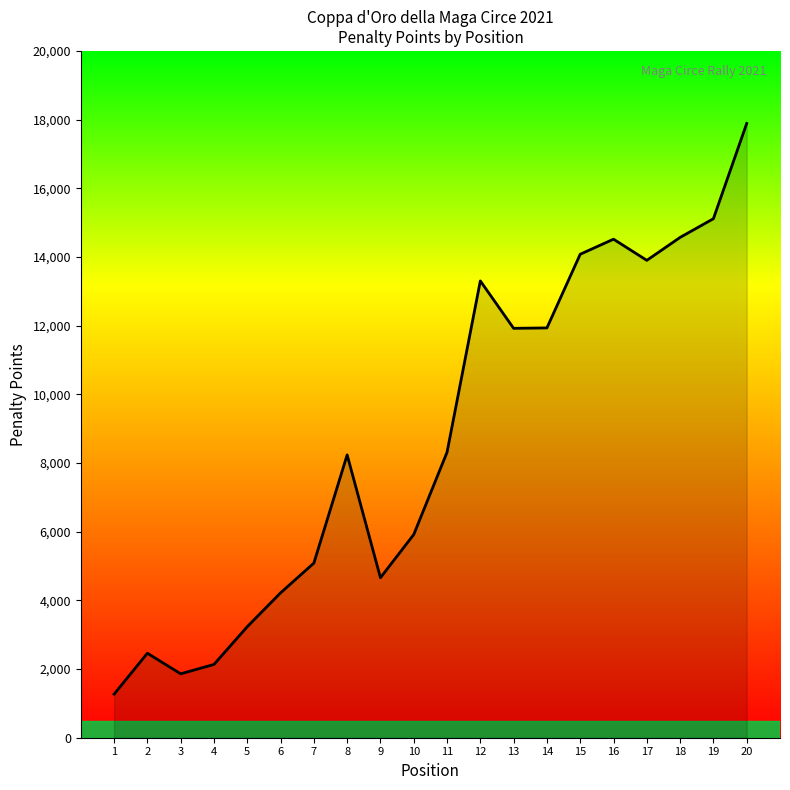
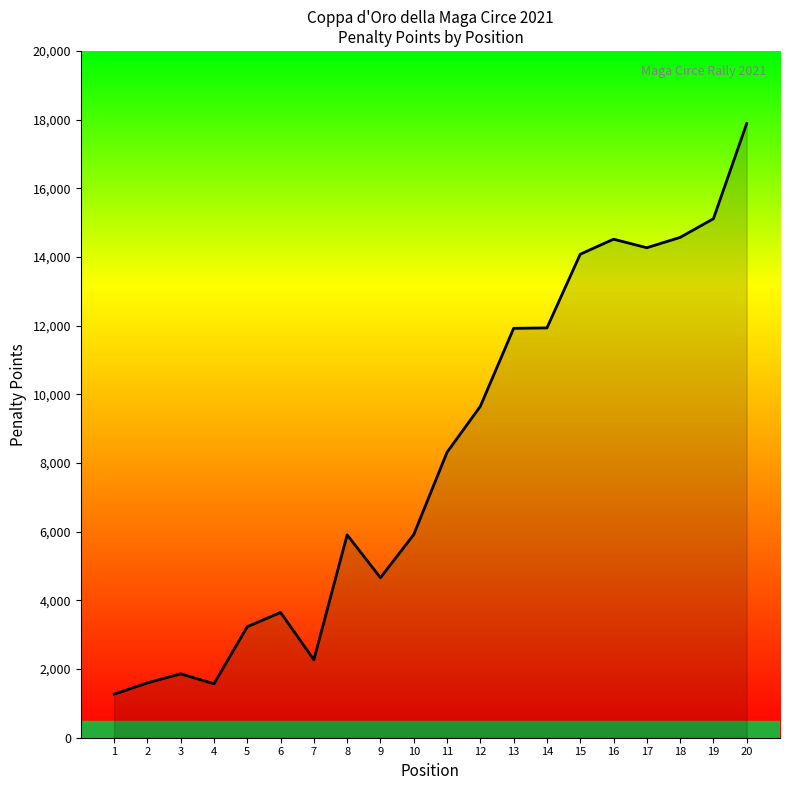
  {
    "1": "1,300",
-   "2": "2,500",
+   "2": "1,600",
    "3": "1,900",
-   "4": "2,100",
+   "4": "1,600",
    "5": "3,200",
-   "6": "4,200",
-   "7": "5,100",
-   "8": "8,200",
+   "6": "3,600",
+   "7": "2,300",
+   "8": "5,900",
    "9": "4,700",
    "10": "5,900",
    "11": "8,300",
-   "12": "13,300",
+   "12": "9,700",
    "13": "11,900",
    "14": "11,900",
    "15": "14,100",
    "16": "14,500",
-   "17": "13,900",
+   "17": "14,300",
    "18": "14,600",
    "19": "15,100",
    "20": "17,900"
  }
